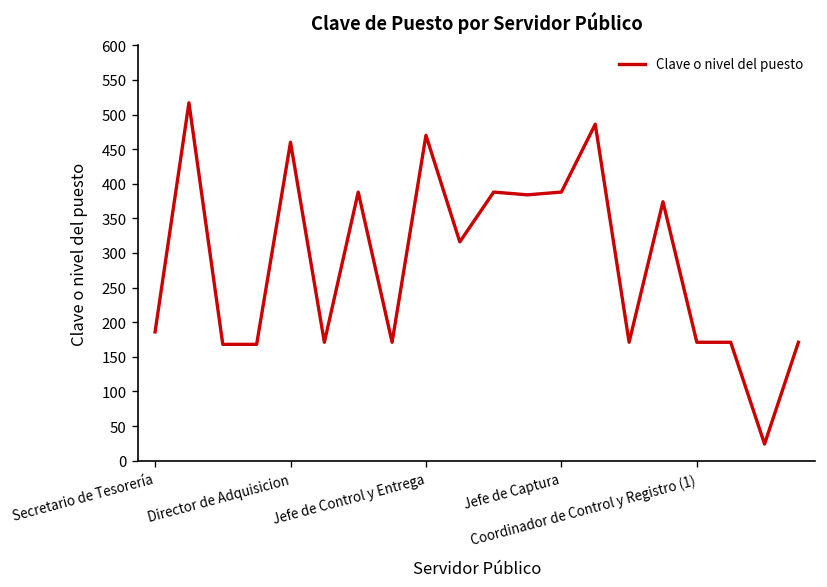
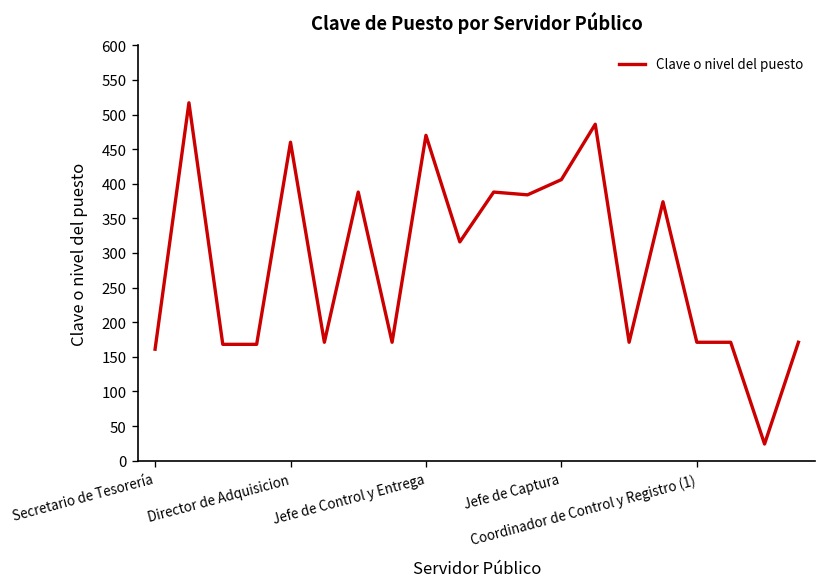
  {
-   "Secretario de Tesorería": 190,
+   "Secretario de Tesorería": 160,
    "Director de Adquisicion": 460,
    "Jefe de Control y Entrega": 470,
-   "Jefe de Captura": 390,
+   "Jefe de Captura": 410,
    "Coordinador de Control y Registro (1)": 170
  }
